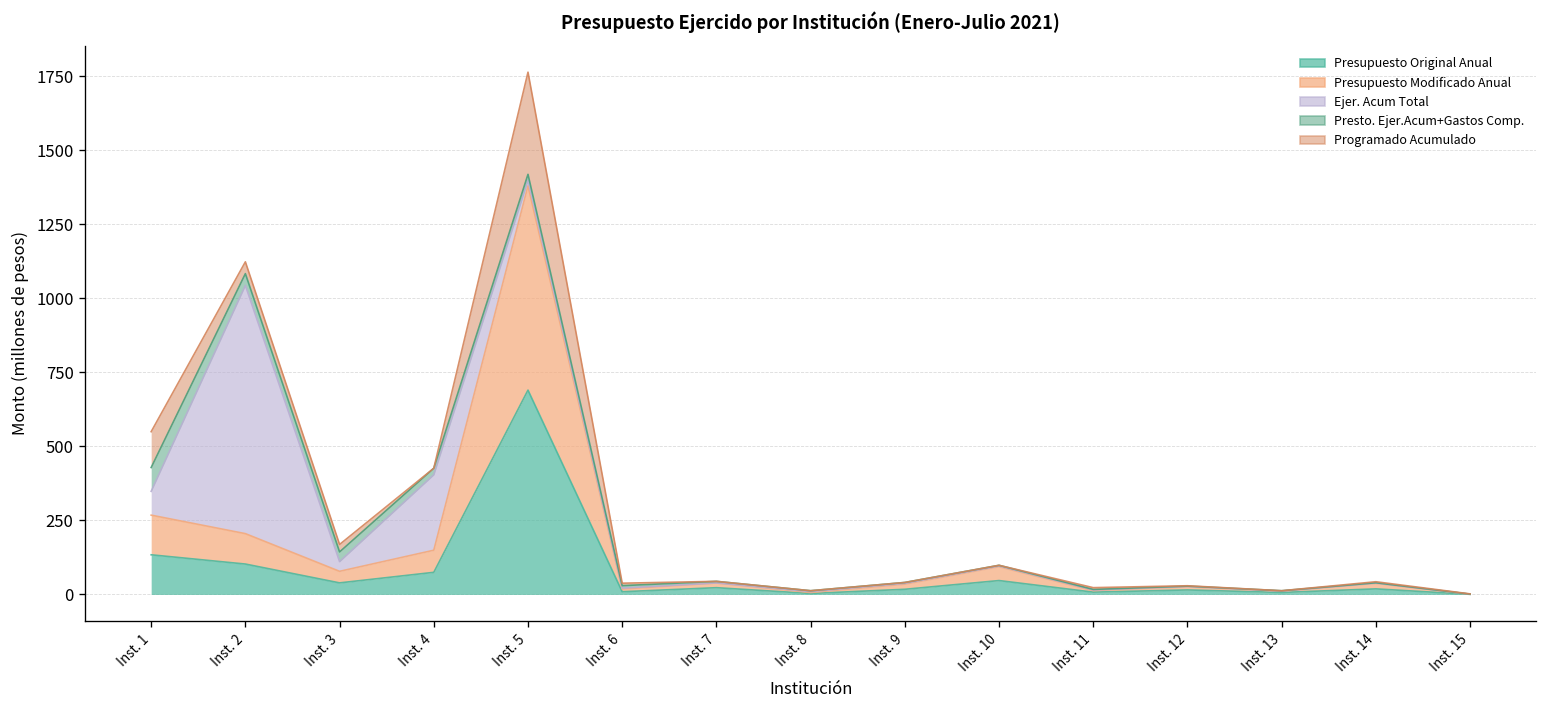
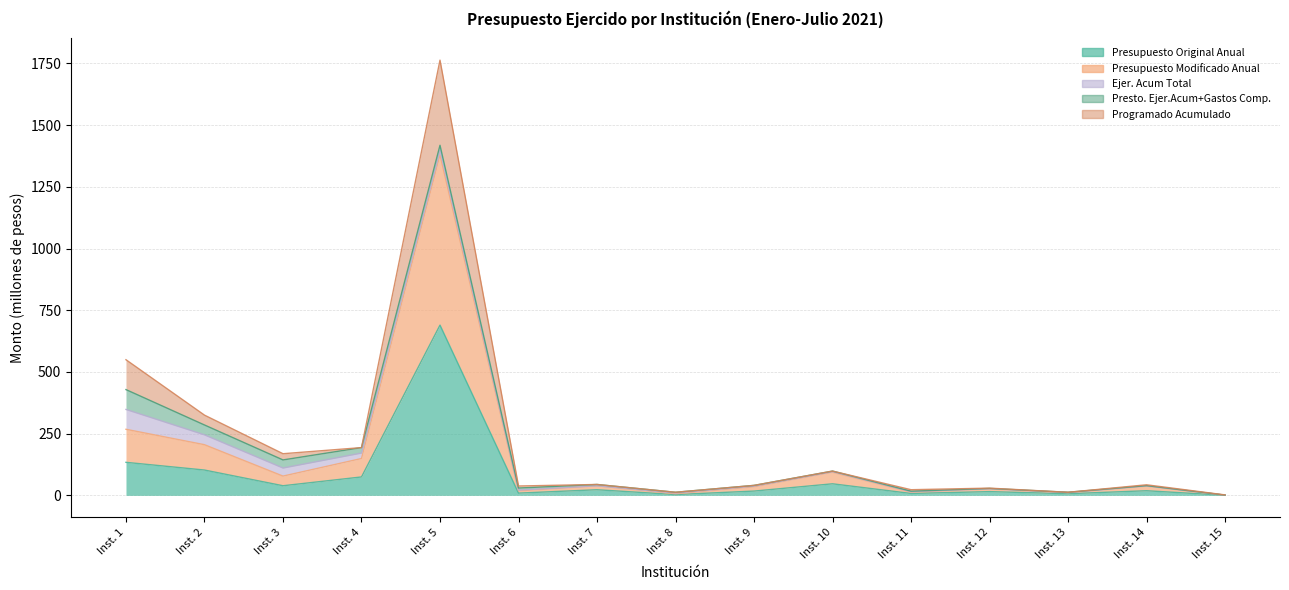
  {
    "Ejer. Acum Total": {
      "Inst. 1": 80,
-     "Inst. 2": 840,
+     "Inst. 2": 40,
      "Inst. 3": 30,
-     "Inst. 4": 250,
+     "Inst. 4": 20,
      "Inst. 5": 20
    }
  }
